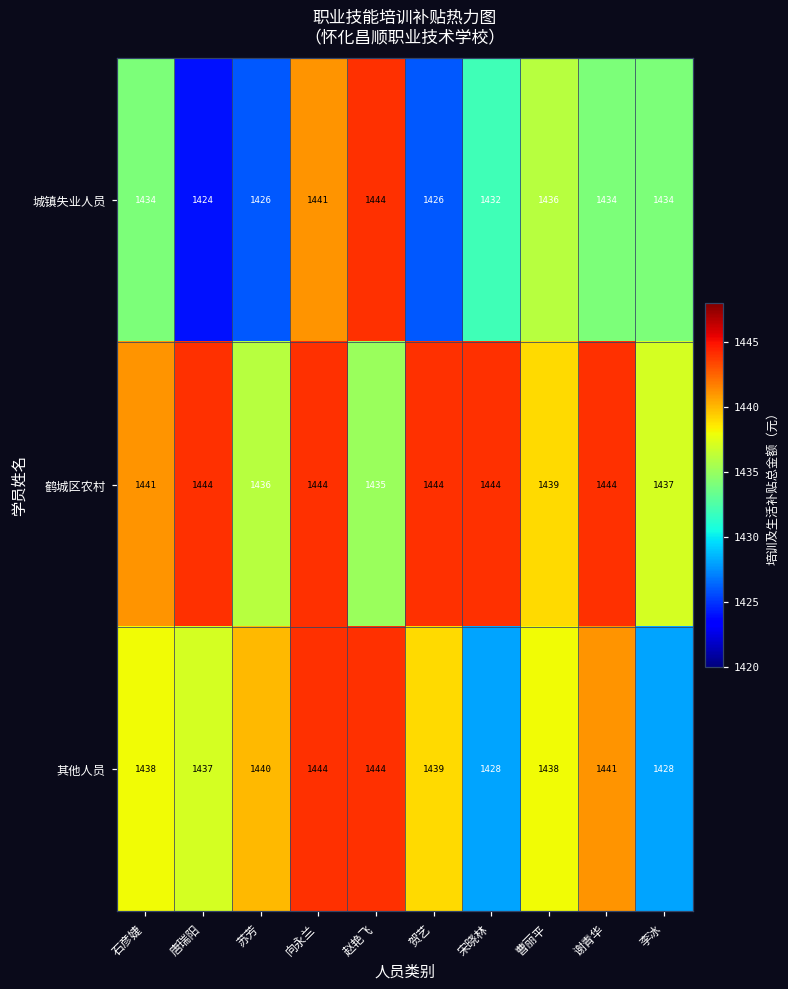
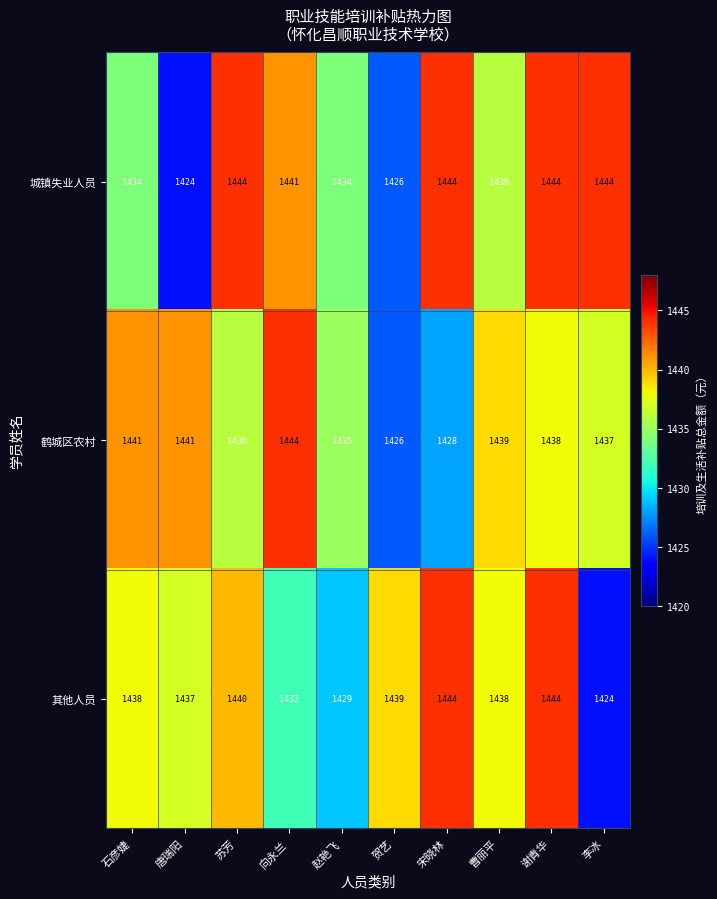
  {
    "城镇失业人员": {
      "石彦婕": 1434,
      "唐瑞阳": 1424,
-     "苏芳": 1426,
+     "苏芳": 1444,
      "向永兰": 1441,
-     "赵艳飞": 1444,
+     "赵艳飞": 1434,
      "贺艺": 1426,
-     "宋晓林": 1432,
+     "宋晓林": 1444,
      "曹丽平": 1436,
-     "谢青华": 1434,
-     "李冰": 1434
+     "谢青华": 1444,
+     "李冰": 1444
    },
    "鹤城区农村": {
      "石彦婕": 1441,
-     "唐瑞阳": 1444,
+     "唐瑞阳": 1441,
      "苏芳": 1436,
      "向永兰": 1444,
      "赵艳飞": 1435,
-     "贺艺": 1444,
-     "宋晓林": 1444,
+     "贺艺": 1426,
+     "宋晓林": 1428,
      "曹丽平": 1439,
-     "谢青华": 1444,
+     "谢青华": 1438,
      "李冰": 1437
    },
    "其他人员": {
      "石彦婕": 1438,
      "唐瑞阳": 1437,
      "苏芳": 1440,
-     "向永兰": 1444,
-     "赵艳飞": 1444,
+     "向永兰": 1432,
+     "赵艳飞": 1429,
      "贺艺": 1439,
-     "宋晓林": 1428,
+     "宋晓林": 1444,
      "曹丽平": 1438,
-     "谢青华": 1441,
-     "李冰": 1428
+     "谢青华": 1444,
+     "李冰": 1424
    }
  }
